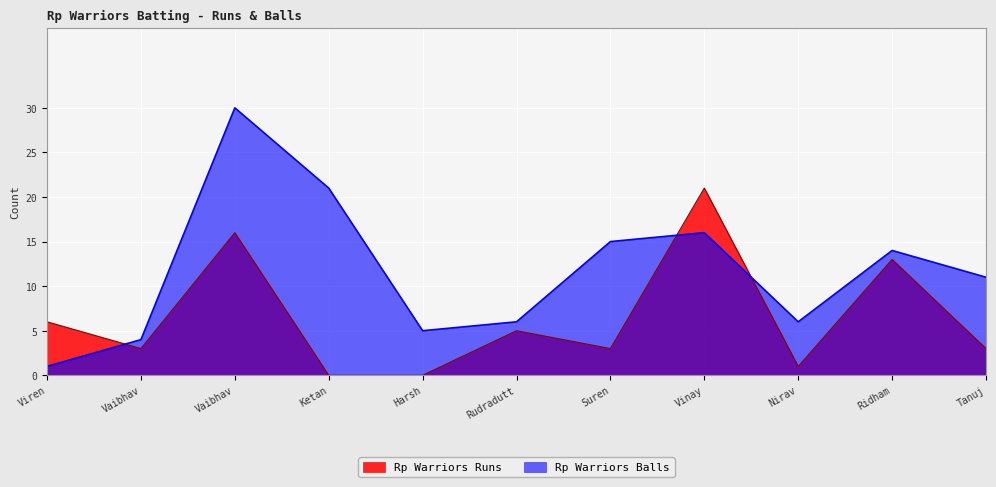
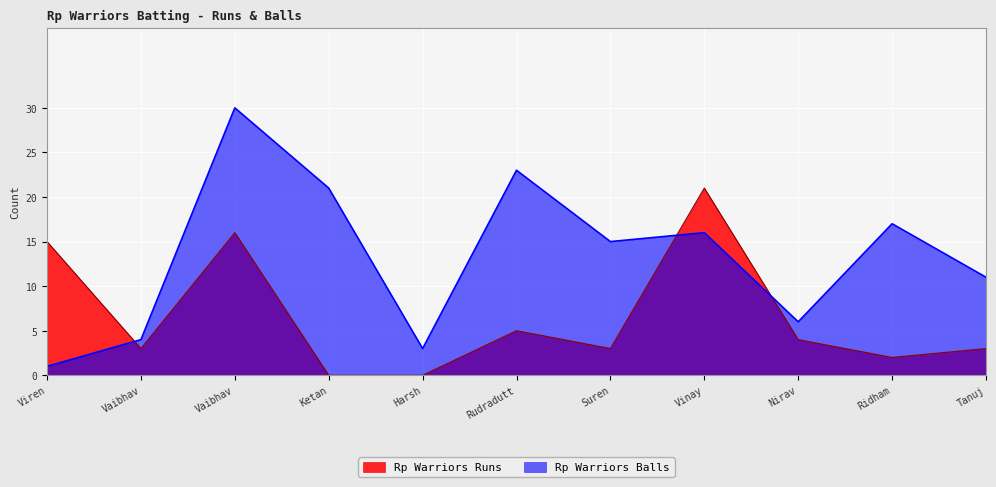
  {
    "Rp Warriors Runs": {
-     "Viren": 6,
+     "Viren": 15,
      "Ketan": 0,
      "Harsh": 0,
      "Rudradutt": 5,
      "Suren": 3,
      "Vinay": 21,
-     "Nirav": 1,
-     "Ridham": 13,
+     "Nirav": 4,
+     "Ridham": 2,
      "Tanuj": 3
    },
    "Rp Warriors Balls": {
      "Viren": 1,
      "Ketan": 21,
-     "Harsh": 5,
-     "Rudradutt": 6,
+     "Harsh": 3,
+     "Rudradutt": 23,
      "Suren": 15,
      "Vinay": 16,
      "Nirav": 6,
-     "Ridham": 14,
+     "Ridham": 17,
      "Tanuj": 11
    }
  }
